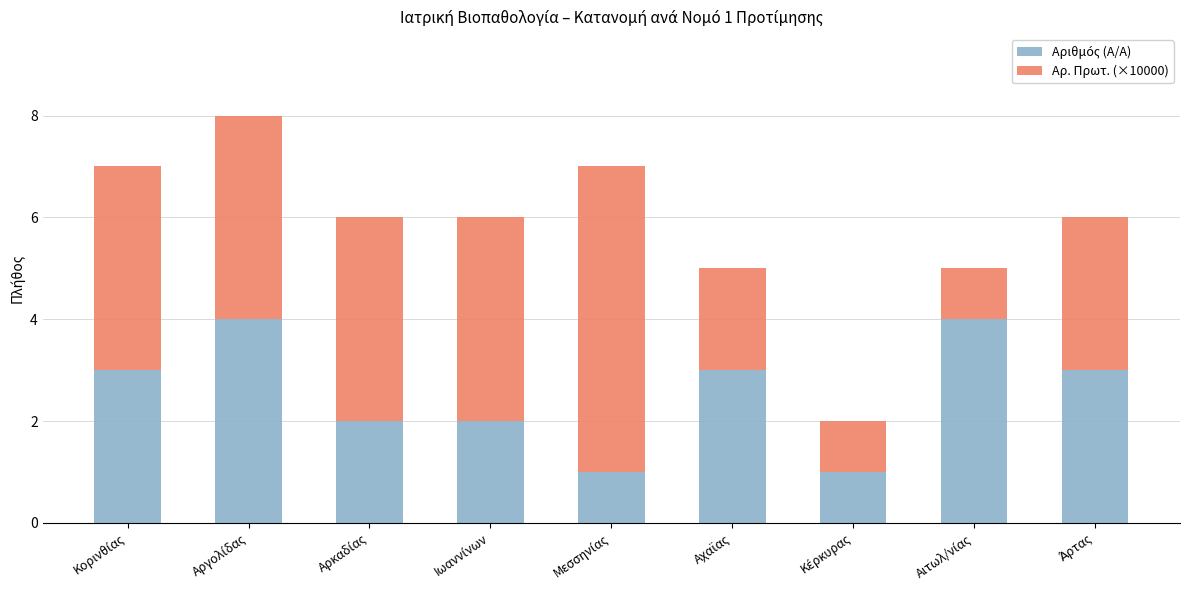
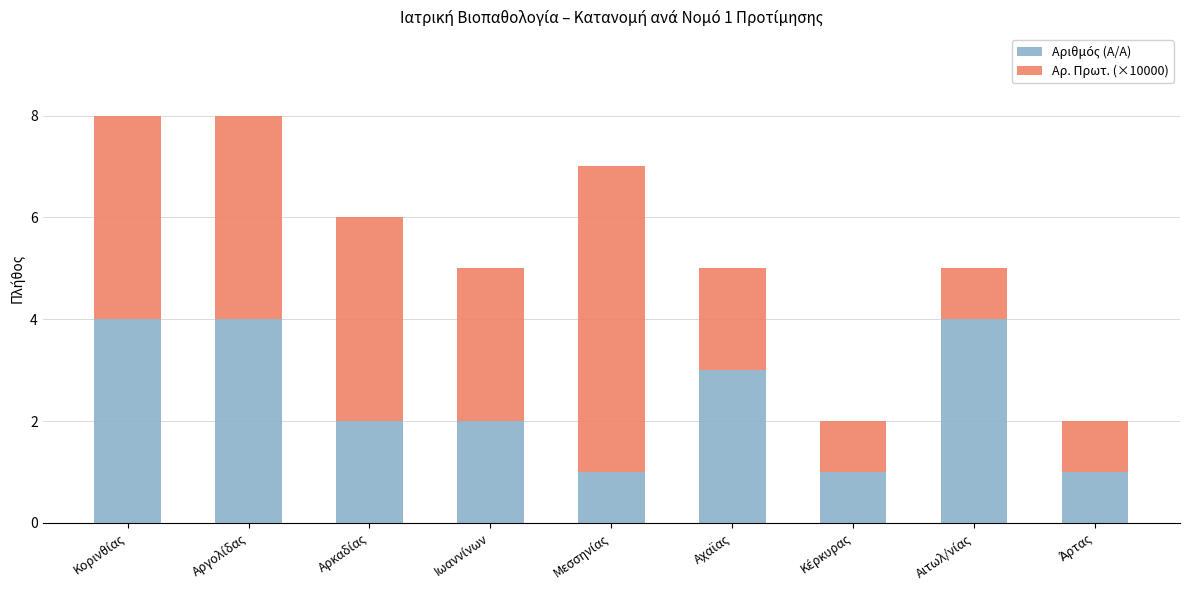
  {
    "Αριθμός (Α/Α)": {
-     "Κορινθίας": 3,
+     "Κορινθίας": 4,
      "Αργολίδας": 4,
      "Αρκαδίας": 2,
      "Ιωαννίνων": 2,
      "Μεσσηνίας": 1,
      "Αχαϊας": 3,
      "Κέρκυρας": 1,
      "Αιτωλ/νίας": 4,
-     "Άρτας": 3
+     "Άρτας": 1
    },
    "Αρ. Πρωτ. (×10000)": {
      "Κορινθίας": 4,
      "Αργολίδας": 4,
      "Αρκαδίας": 4,
-     "Ιωαννίνων": 4,
+     "Ιωαννίνων": 3,
      "Μεσσηνίας": 6,
      "Αχαϊας": 2,
      "Κέρκυρας": 1,
      "Αιτωλ/νίας": 1,
-     "Άρτας": 3
+     "Άρτας": 1
    }
  }
